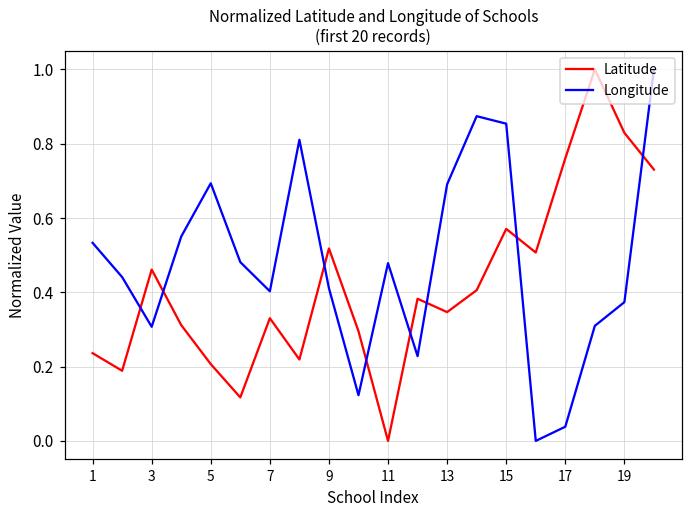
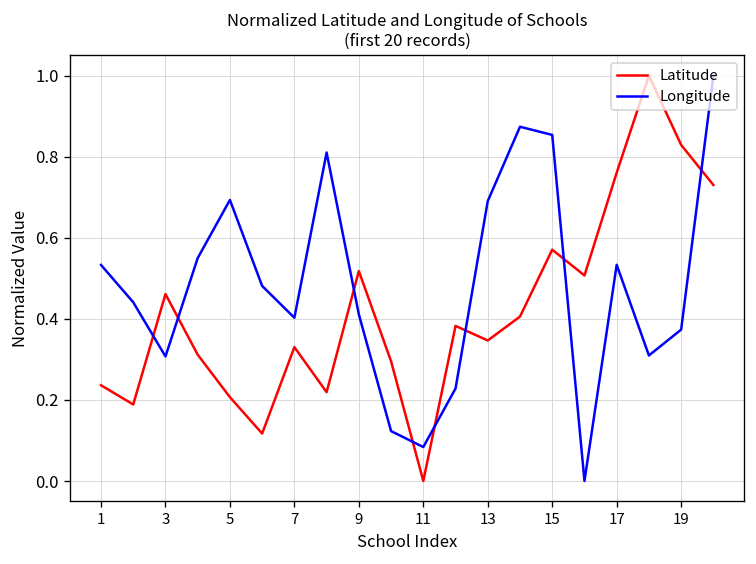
  {
    "Latitude": {
      "1": 0.24,
      "3": 0.46,
      "5": 0.21,
      "7": 0.33,
      "9": 0.52,
      "11": 0.00,
      "13": 0.35,
      "15": 0.57,
      "17": 0.76,
      "19": 0.83
    },
    "Longitude": {
      "1": 0.53,
      "3": 0.31,
      "5": 0.69,
      "7": 0.40,
      "9": 0.41,
-     "11": 0.48,
+     "11": 0.08,
      "13": 0.69,
      "15": 0.85,
-     "17": 0.04,
+     "17": 0.53,
      "19": 0.37
    }
  }
